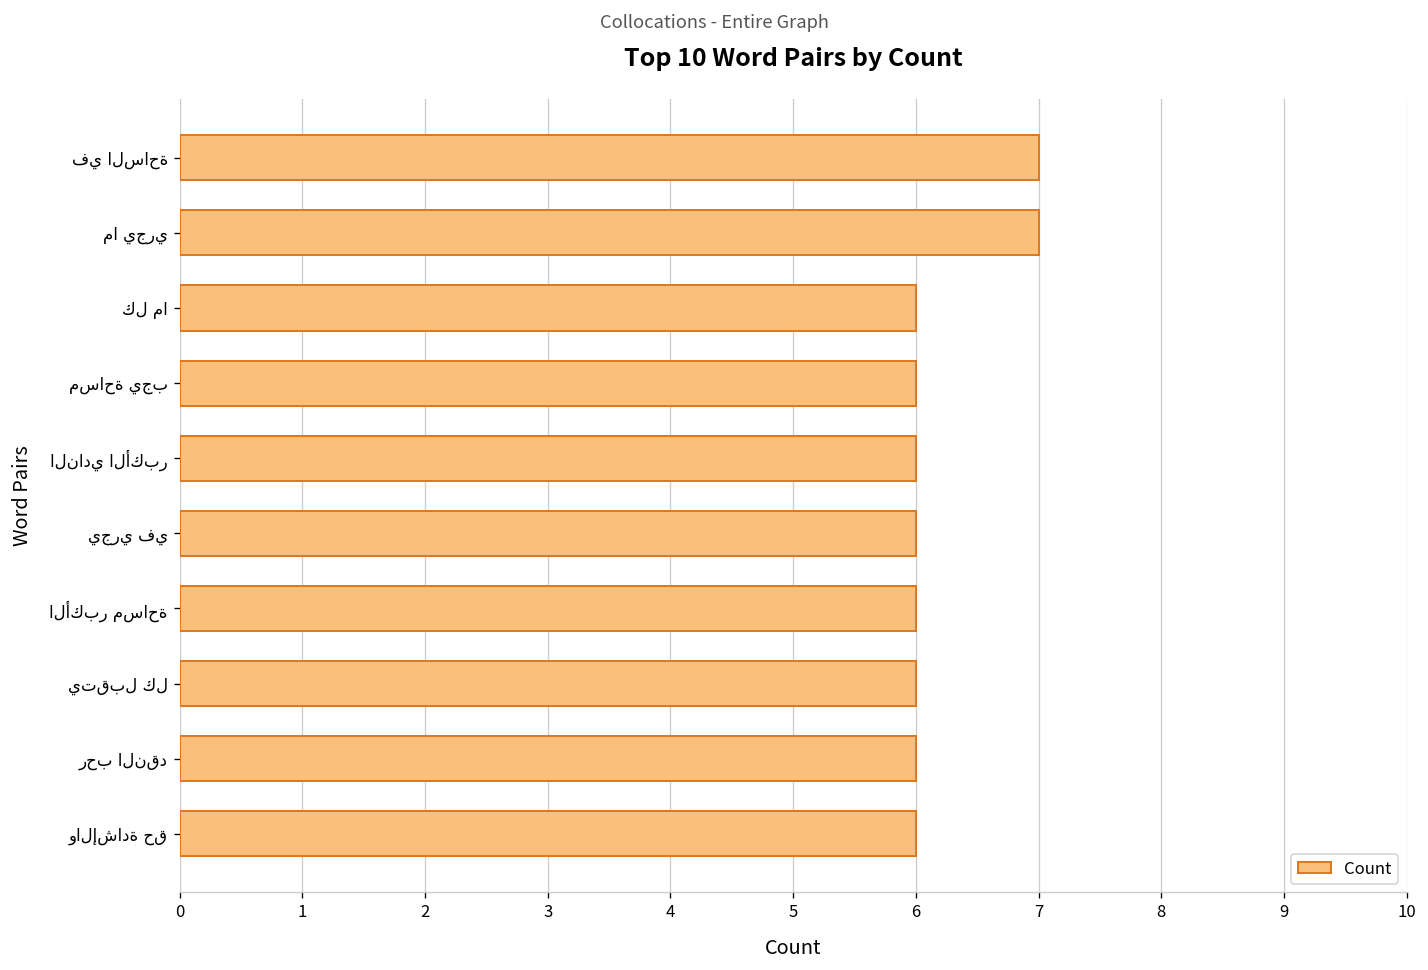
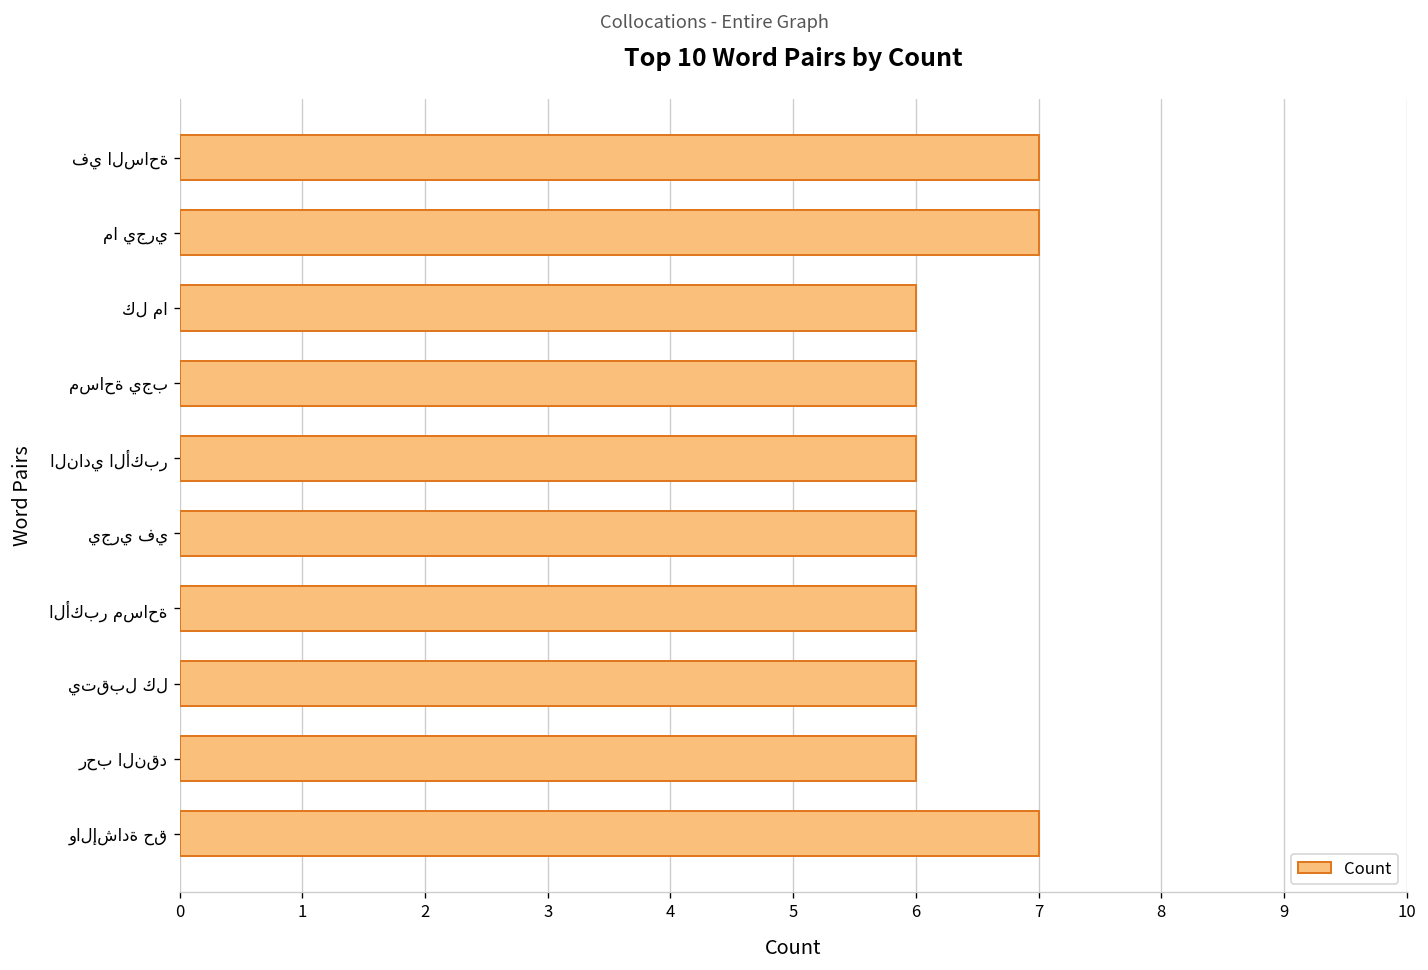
  {
    "في الساحة": 7,
    "ما يجري": 7,
    "كل ما": 6,
    "مساحة يجب": 6,
    "النادي الأكبر": 6,
    "يجري في": 6,
    "الأكبر مساحة": 6,
    "يتقبل كل": 6,
    "رحب النقد": 6,
-   "والإشادة حق": 6
+   "والإشادة حق": 7
  }
